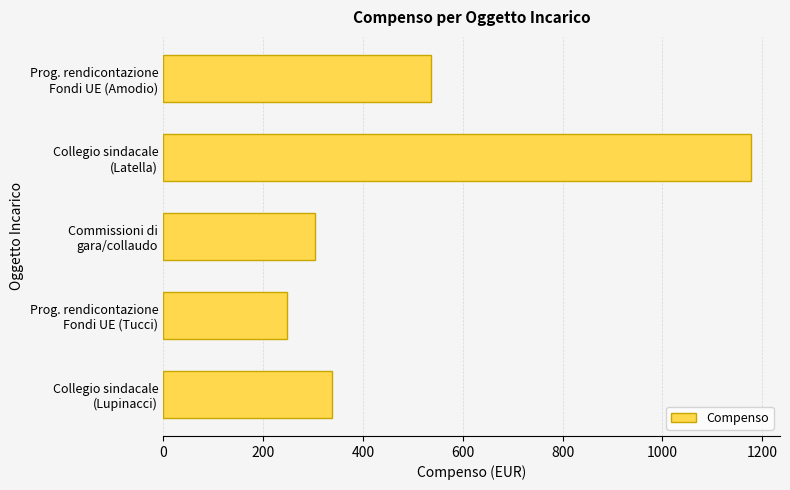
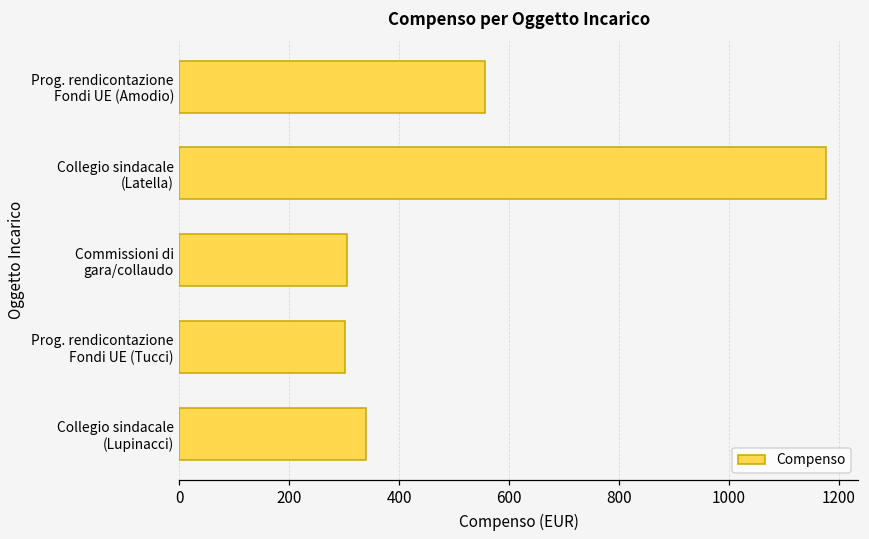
  {
-   "Prog. rendicontazione Fondi UE (Amodio)": 540,
+   "Prog. rendicontazione Fondi UE (Amodio)": 560,
    "Collegio sindacale (Latella)": 1180,
    "Commissioni di gara/collaudo": 300,
-   "Prog. rendicontazione Fondi UE (Tucci)": 250,
+   "Prog. rendicontazione Fondi UE (Tucci)": 300,
    "Collegio sindacale (Lupinacci)": 340
  }
